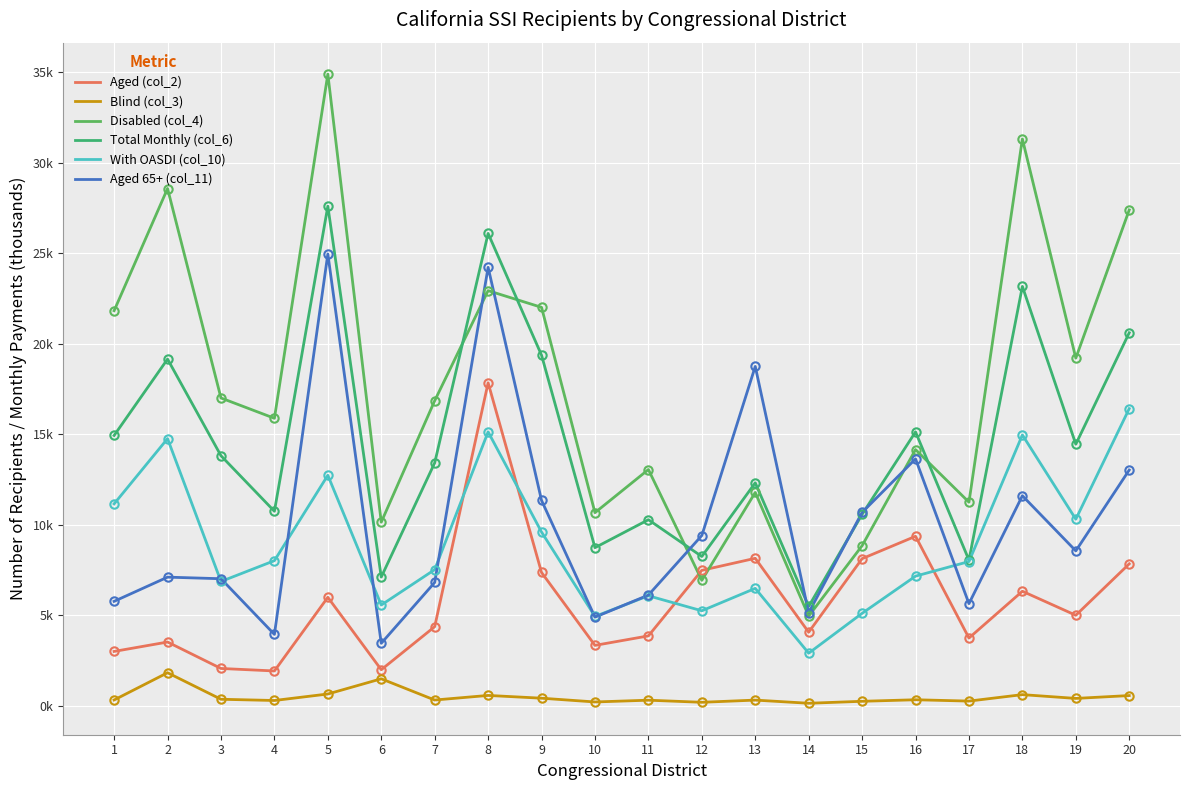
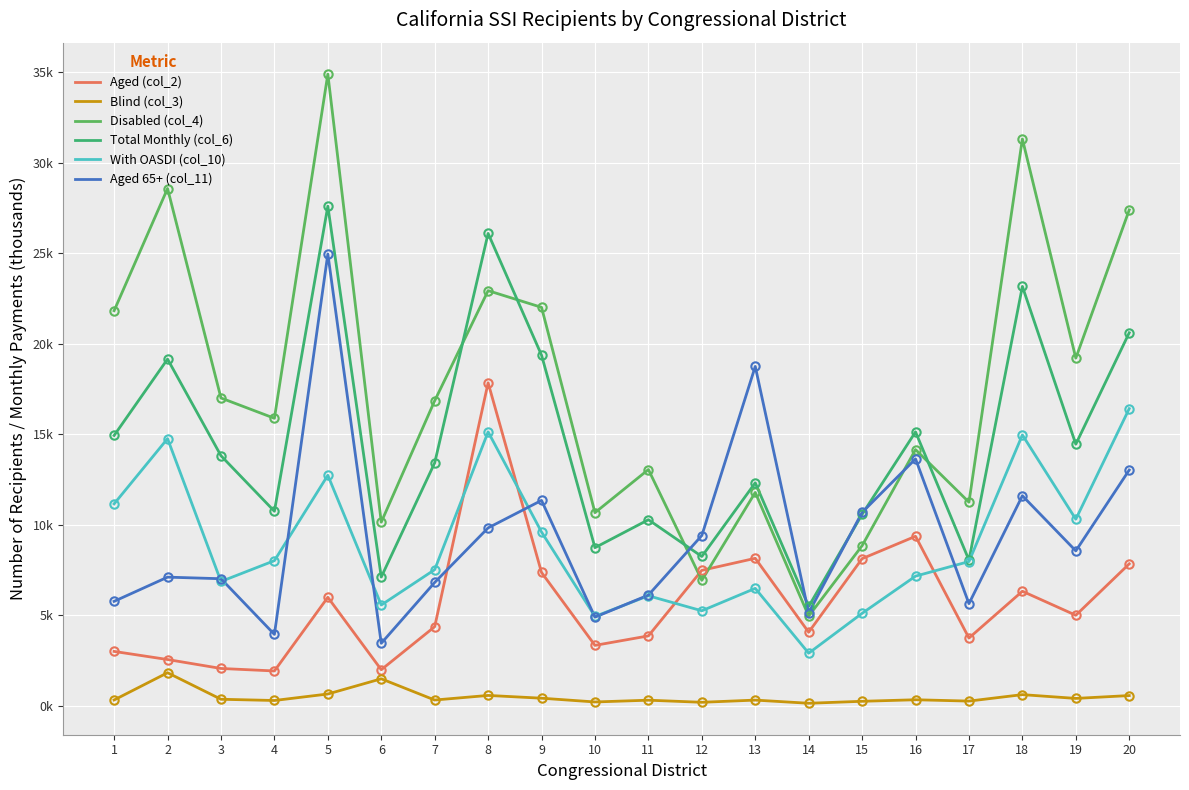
  {
    "Aged (col_2)": {
      "1": 3000,
-     "2": 3500,
+     "2": 2600,
      "3": 2100,
      "4": 1900,
      "5": 6000,
      "6": 2000,
      "7": 4400,
      "8": 17800,
      "9": 7400,
      "10": 3300,
      "11": 3900,
      "12": 7500,
      "13": 8100,
      "14": 4100,
      "15": 8100,
      "16": 9400,
      "17": 3700,
      "18": 6300,
      "19": 5000,
      "20": 7800
    },
    "Blind (col_3)": {
      "1": 300,
      "2": 1800,
      "3": 400,
      "4": 300,
      "5": 600,
      "6": 1500,
      "7": 300,
      "8": 600,
      "9": 400,
      "10": 200,
      "11": 300,
      "12": 200,
      "13": 300,
      "14": 100,
      "15": 200,
      "16": 300,
      "17": 300,
      "18": 600,
      "19": 400,
      "20": 600
    },
    "With OASDI (col_10)": {
      "1": 11200,
      "2": 14800,
      "3": 6900,
      "4": 8000,
      "5": 12700,
      "6": 5600,
      "7": 7500,
      "8": 15100,
      "9": 9600,
      "12": 5200,
      "13": 6500,
      "14": 2900,
      "15": 5100,
      "16": 7200,
      "18": 15000,
      "19": 10300,
      "20": 16400
    },
    "Aged 65+ (col_11)": {
      "1": 5800,
      "2": 7100,
      "3": 7000,
      "4": 3900,
      "5": 25000,
      "6": 3500,
      "7": 6800,
-     "8": 24200,
+     "8": 9800,
      "9": 11300,
      "12": 9400,
      "13": 18800,
      "14": 5100,
      "16": 13600,
      "17": 5600,
      "18": 11600,
      "19": 8600,
      "20": 13000
    }
  }
